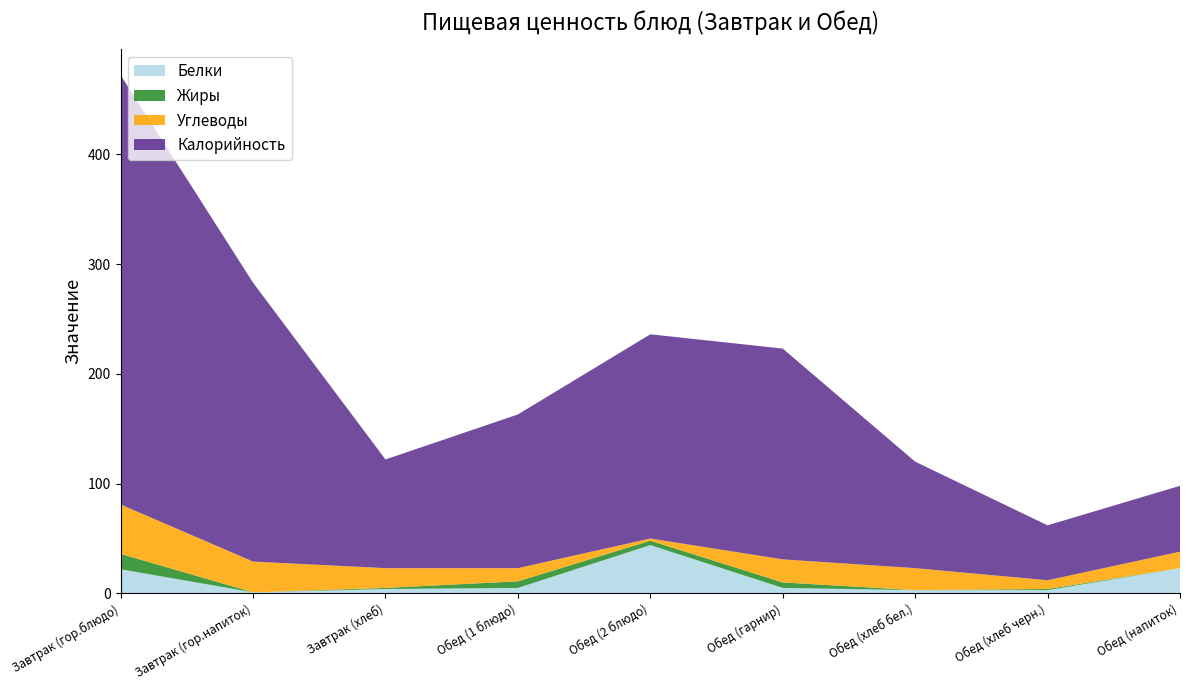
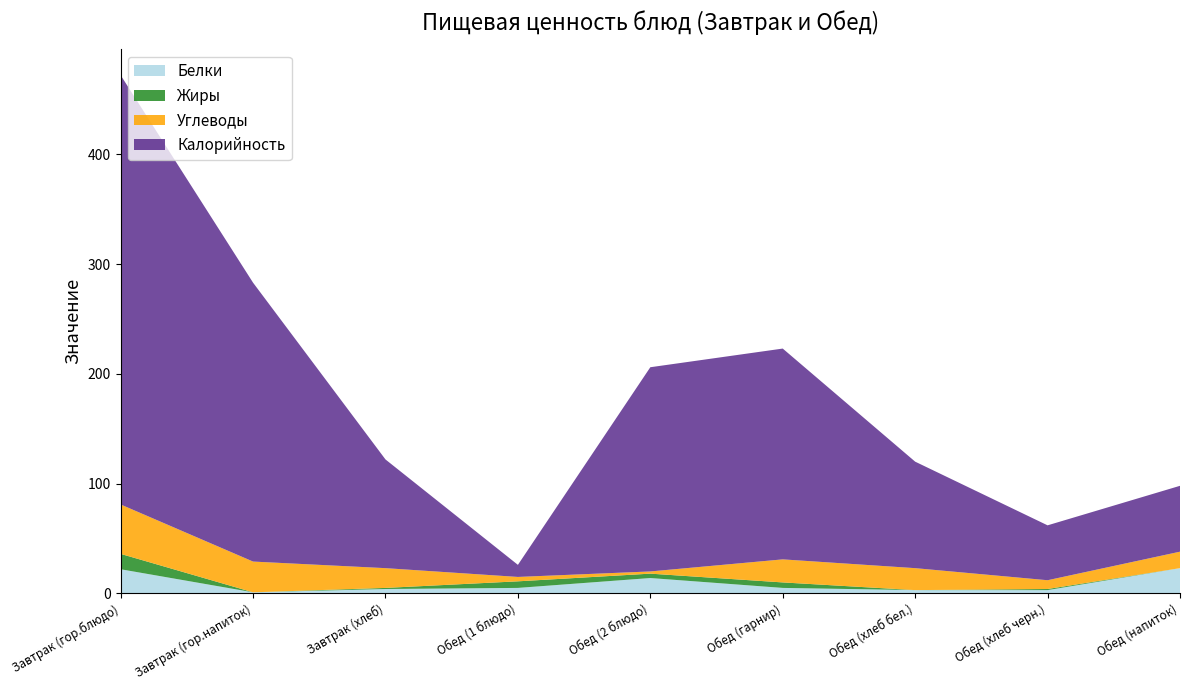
  {
    "Белки": {
      "Завтрак (гор.блюдо)": 22,
      "Обед (1 блюдо)": 5,
-     "Обед (2 блюдо)": 44,
+     "Обед (2 блюдо)": 14,
      "Обед (гарнир)": 5
    },
    "Жиры": {
      "Завтрак (гор.блюдо)": 14,
      "Обед (1 блюдо)": 6,
      "Обед (гарнир)": 5
    },
    "Углеводы": {
      "Завтрак (гор.блюдо)": 45,
      "Завтрак (гор.напиток)": 28,
      "Завтрак (хлеб)": 18,
-     "Обед (1 блюдо)": 12,
+     "Обед (1 блюдо)": 4,
      "Обед (гарнир)": 21,
      "Обед (хлеб бел.)": 20,
      "Обед (хлеб черн.)": 8,
      "Обед (напиток)": 15
    },
    "Калорийность": {
      "Завтрак (гор.блюдо)": 391,
      "Завтрак (гор.напиток)": 254,
      "Завтрак (хлеб)": 99,
-     "Обед (1 блюдо)": 140,
+     "Обед (1 блюдо)": 11,
      "Обед (2 блюдо)": 186,
      "Обед (гарнир)": 192,
      "Обед (хлеб бел.)": 97,
      "Обед (хлеб черн.)": 50,
      "Обед (напиток)": 60
    }
  }
